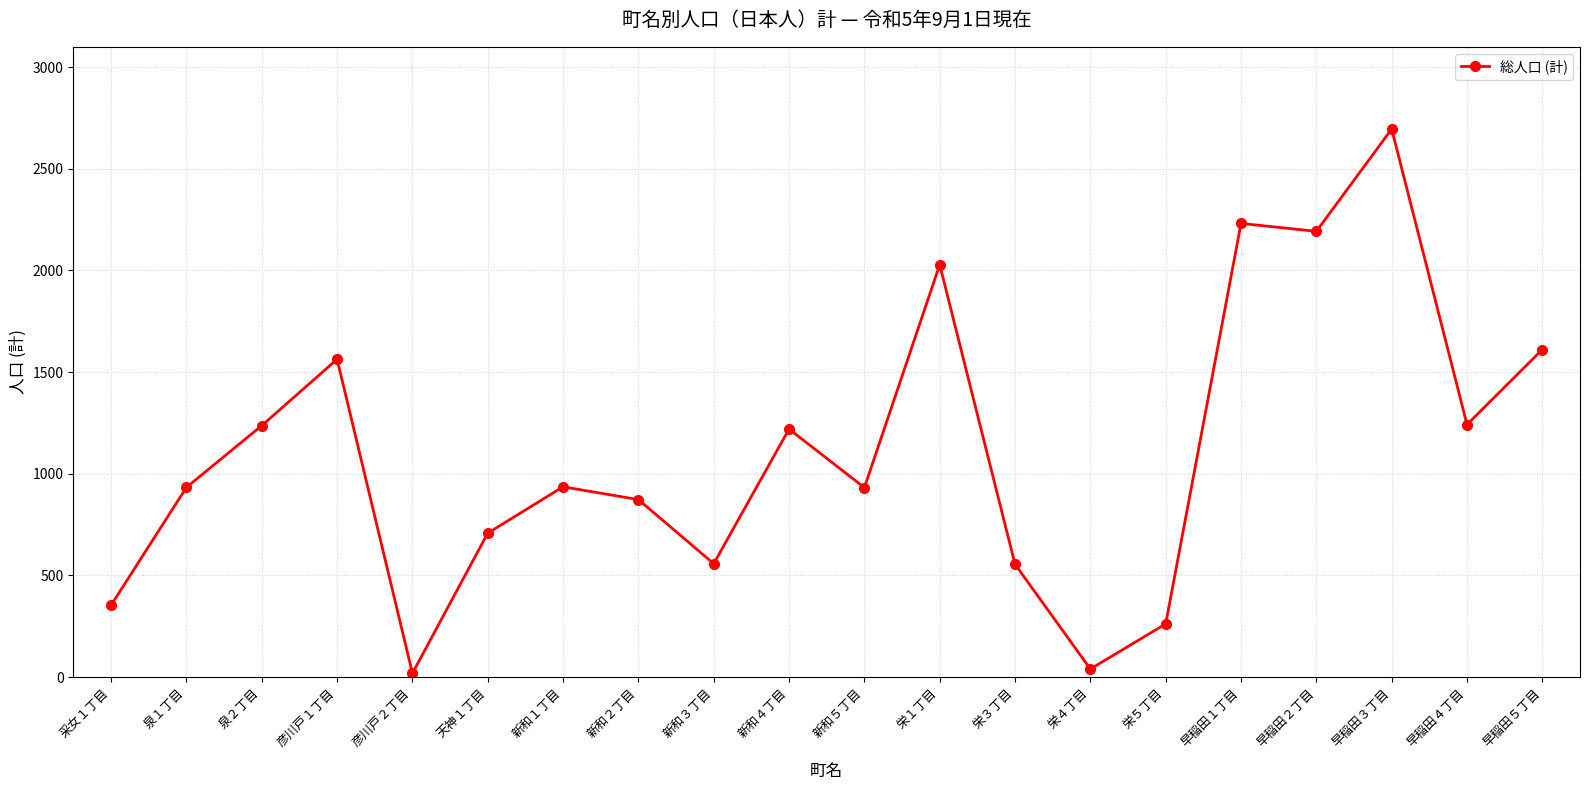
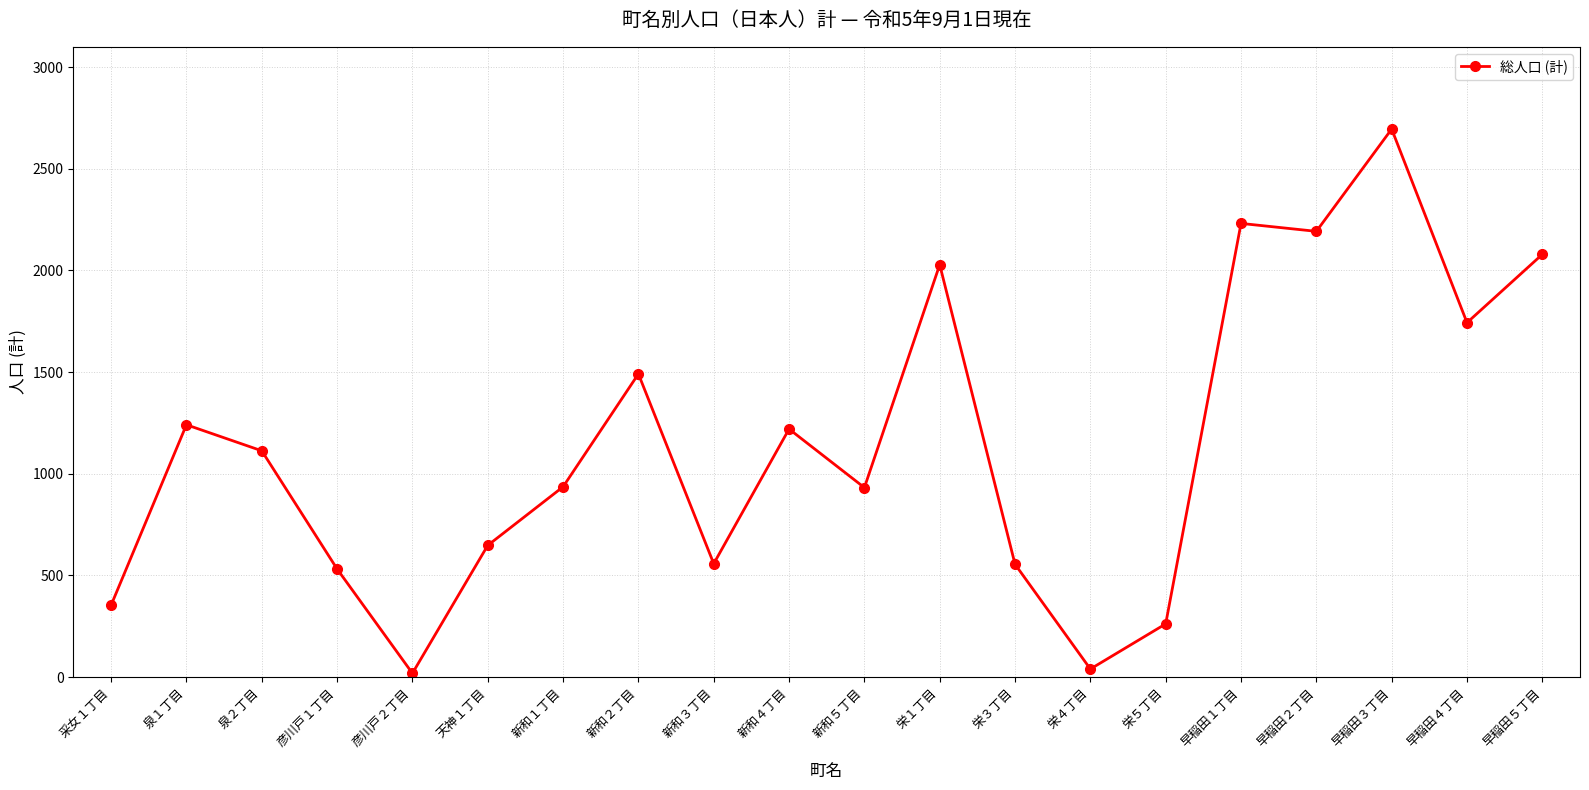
  {
    "采女１丁目": 350,
-   "泉１丁目": 930,
-   "泉２丁目": 1240,
-   "彦川戸１丁目": 1560,
+   "泉１丁目": 1240,
+   "泉２丁目": 1110,
+   "彦川戸１丁目": 530,
    "彦川戸２丁目": 20,
-   "天神１丁目": 710,
+   "天神１丁目": 650,
    "新和１丁目": 940,
-   "新和２丁目": 870,
+   "新和２丁目": 1490,
    "新和３丁目": 560,
    "新和４丁目": 1220,
    "新和５丁目": 930,
    "栄１丁目": 2030,
    "栄３丁目": 560,
    "栄４丁目": 40,
    "栄５丁目": 260,
    "早稲田１丁目": 2230,
    "早稲田２丁目": 2190,
    "早稲田３丁目": 2700,
-   "早稲田４丁目": 1240,
-   "早稲田５丁目": 1610
+   "早稲田４丁目": 1740,
+   "早稲田５丁目": 2080
  }
